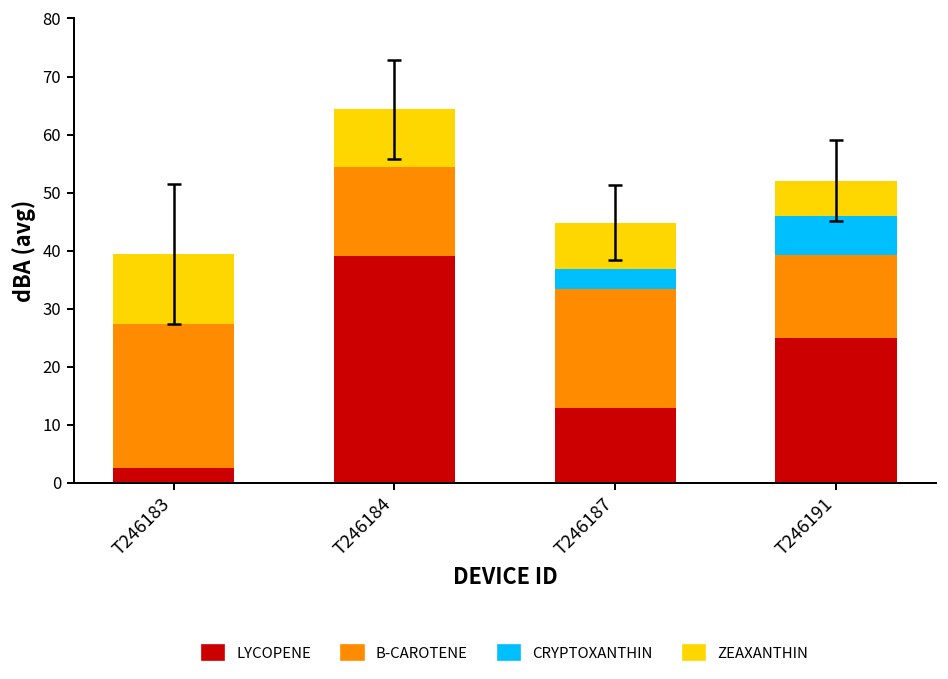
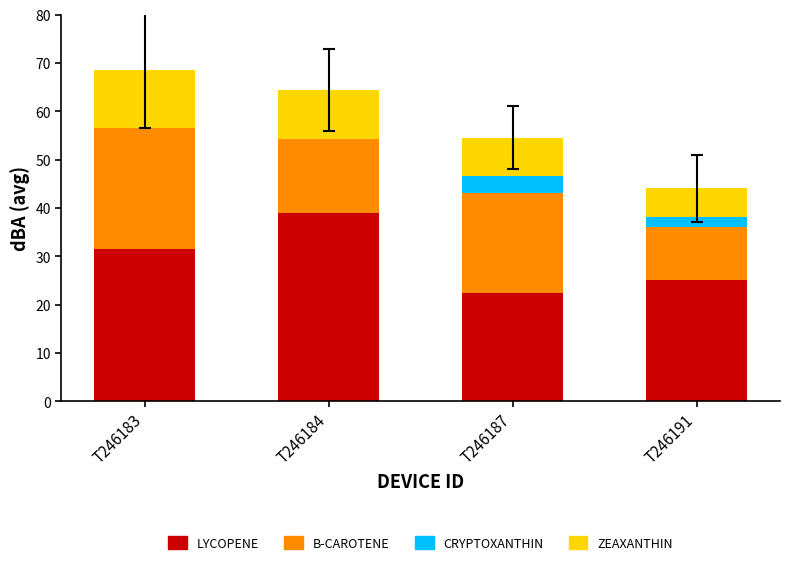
  {
    "LYCOPENE": {
-     "T246183": 3,
+     "T246183": 32,
      "T246184": 39,
-     "T246187": 13,
+     "T246187": 23,
      "T246191": 25
    },
    "B-CAROTENE": {
      "T246183": 25,
      "T246184": 15,
      "T246187": 21,
-     "T246191": 14
+     "T246191": 11
    },
    "CRYPTOXANTHIN": {
      "T246183": 0,
      "T246184": 0,
      "T246187": 3,
-     "T246191": 7
+     "T246191": 2
    },
    "ZEAXANTHIN": {
      "T246183": 12,
      "T246184": 10,
      "T246187": 8,
      "T246191": 6
    }
  }
